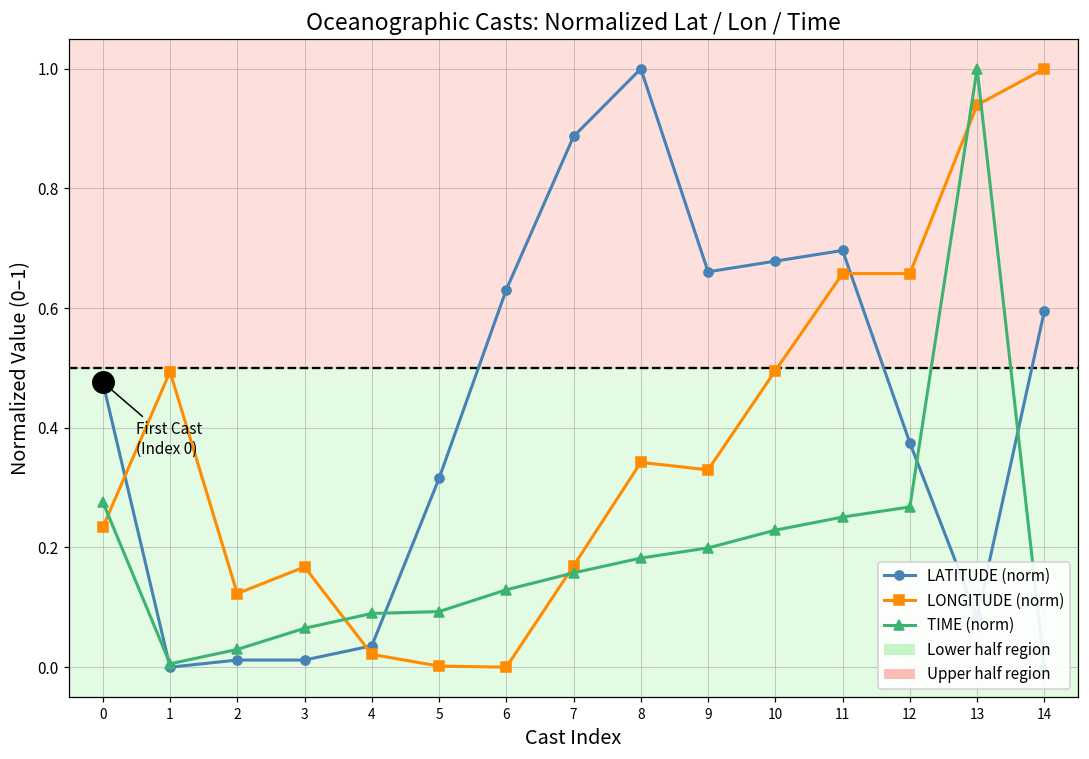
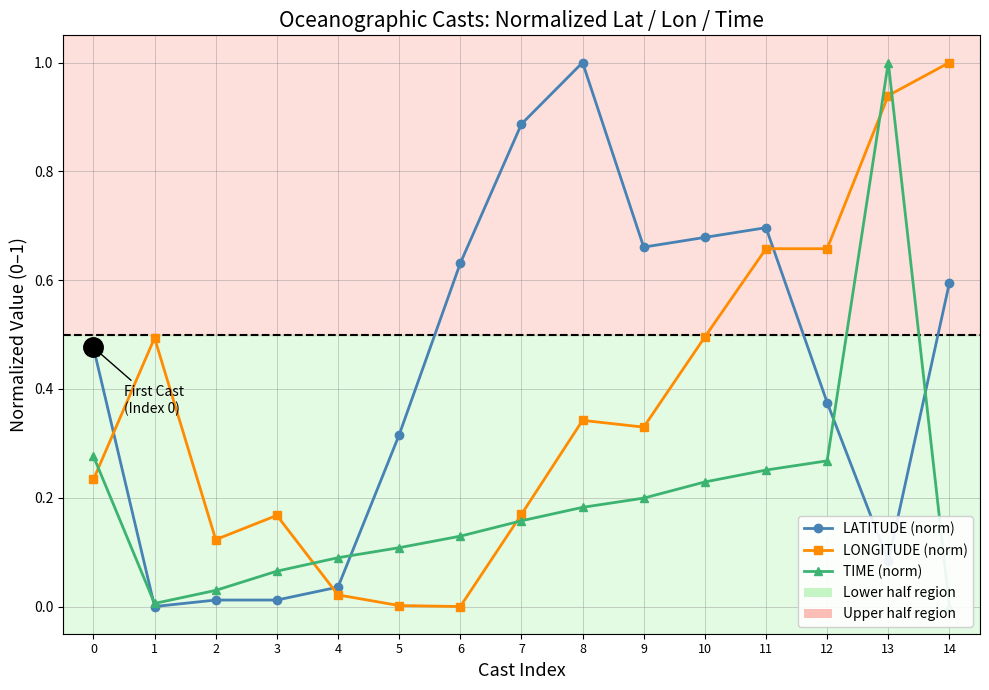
  {
    "LATITUDE (norm)": {
      "1": 0.00,
      "2": 0.01,
      "3": 0.01,
      "4": 0.04,
      "5": 0.32,
      "6": 0.63,
      "7": 0.89,
      "8": 1.00,
      "9": 0.66,
      "10": 0.68,
      "11": 0.70,
      "12": 0.38,
      "14": 0.60
    },
    "LONGITUDE (norm)": {
      "0": 0.23,
      "1": 0.49,
      "2": 0.12,
      "3": 0.17,
      "4": 0.02,
      "5": 0.00,
      "6": 0.00,
      "7": 0.17,
      "8": 0.34,
      "9": 0.33,
      "10": 0.50,
      "11": 0.66,
      "12": 0.66,
      "13": 0.94,
      "14": 1.00
    },
    "TIME (norm)": {
      "0": 0.28,
      "1": 0.01,
      "2": 0.03,
      "3": 0.07,
      "4": 0.09,
-     "5": 0.09,
+     "5": 0.11,
      "6": 0.13,
      "7": 0.16,
      "8": 0.18,
      "9": 0.20,
      "10": 0.23,
      "11": 0.25,
      "12": 0.27,
      "13": 1.00
    }
  }
